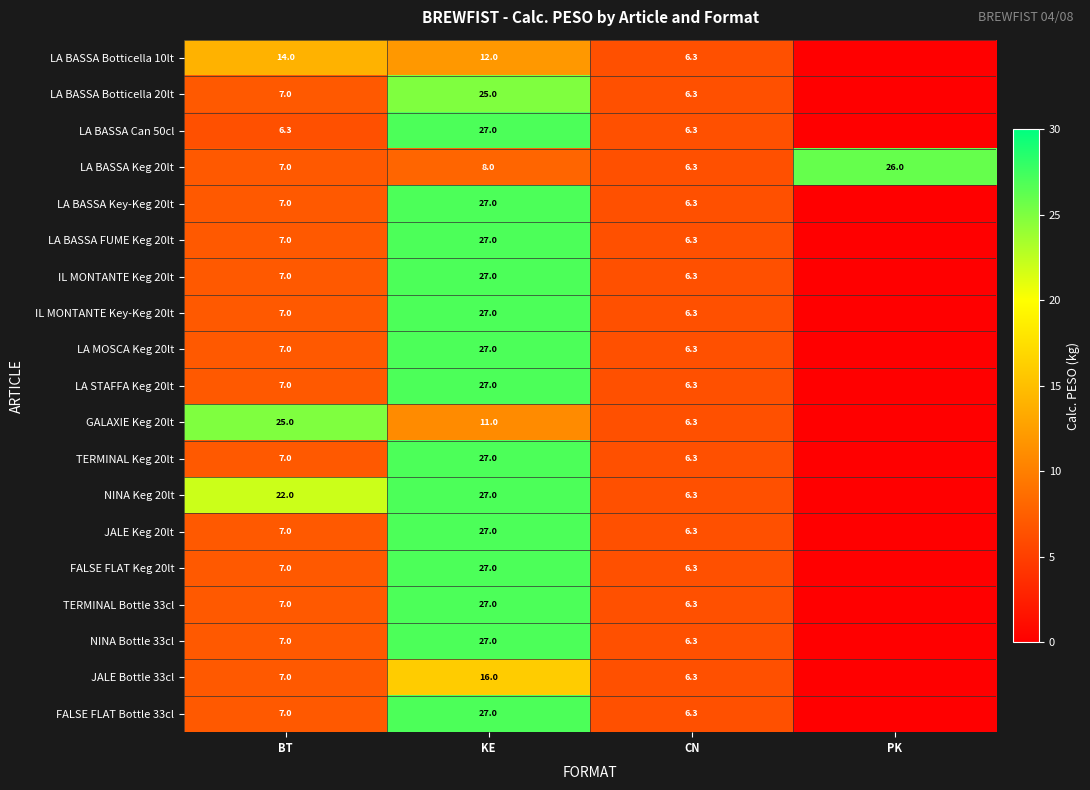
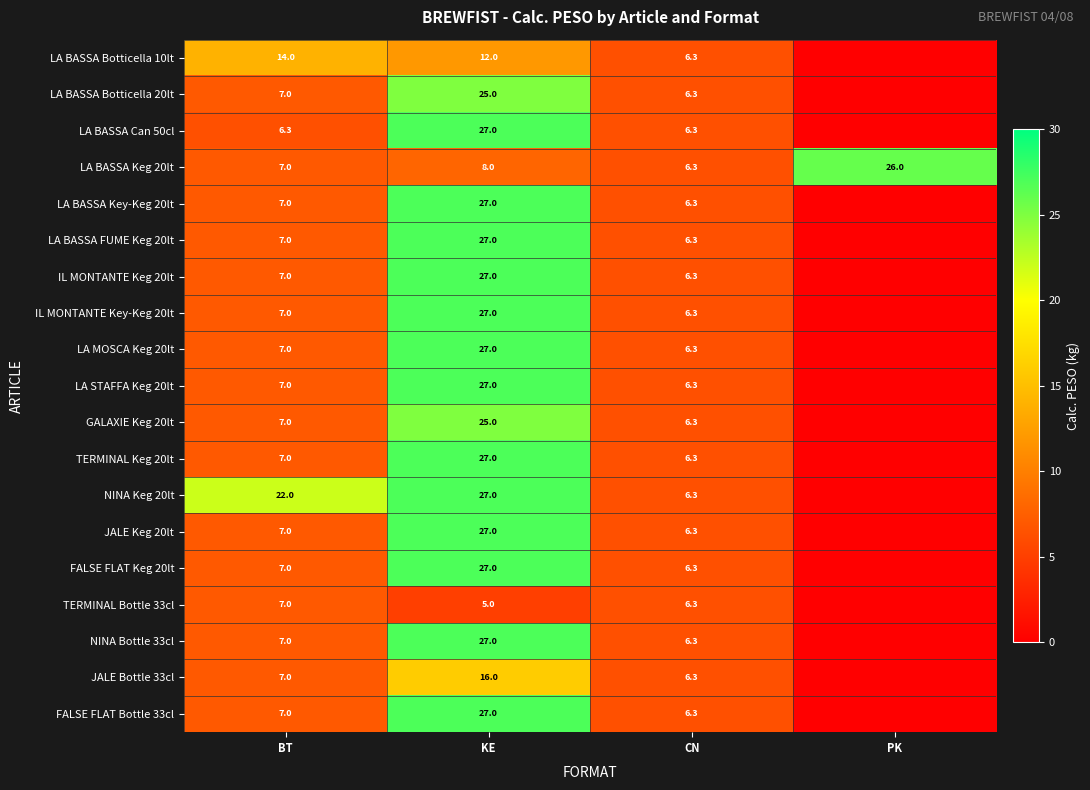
  {
    "LA BASSA Botticella 10lt": {
      "BT": 14.0,
      "KE": 12.0,
      "CN": 6.3
    },
    "LA BASSA Botticella 20lt": {
      "BT": 7.0,
      "KE": 25.0,
      "CN": 6.3
    },
    "LA BASSA Can 50cl": {
      "BT": 6.3,
      "KE": 27.0,
      "CN": 6.3
    },
    "LA BASSA Keg 20lt": {
      "BT": 7.0,
      "KE": 8.0,
      "CN": 6.3,
      "PK": 26.0
    },
    "LA BASSA Key-Keg 20lt": {
      "BT": 7.0,
      "KE": 27.0,
      "CN": 6.3
    },
    "LA BASSA FUME Keg 20lt": {
      "BT": 7.0,
      "KE": 27.0,
      "CN": 6.3
    },
    "IL MONTANTE Keg 20lt": {
      "BT": 7.0,
      "KE": 27.0,
      "CN": 6.3
    },
    "IL MONTANTE Key-Keg 20lt": {
      "BT": 7.0,
      "KE": 27.0,
      "CN": 6.3
    },
    "LA MOSCA Keg 20lt": {
      "BT": 7.0,
      "KE": 27.0,
      "CN": 6.3
    },
    "LA STAFFA Keg 20lt": {
      "BT": 7.0,
      "KE": 27.0,
      "CN": 6.3
    },
    "GALAXIE Keg 20lt": {
-     "BT": 25.0,
-     "KE": 11.0,
+     "BT": 7.0,
+     "KE": 25.0,
      "CN": 6.3
    },
    "TERMINAL Keg 20lt": {
      "BT": 7.0,
      "KE": 27.0,
      "CN": 6.3
    },
    "NINA Keg 20lt": {
      "BT": 22.0,
      "KE": 27.0,
      "CN": 6.3
    },
    "JALE Keg 20lt": {
      "BT": 7.0,
      "KE": 27.0,
      "CN": 6.3
    },
    "FALSE FLAT Keg 20lt": {
      "BT": 7.0,
      "KE": 27.0,
      "CN": 6.3
    },
    "TERMINAL Bottle 33cl": {
      "BT": 7.0,
-     "KE": 27.0,
+     "KE": 5.0,
      "CN": 6.3
    },
    "NINA Bottle 33cl": {
      "BT": 7.0,
      "KE": 27.0,
      "CN": 6.3
    },
    "JALE Bottle 33cl": {
      "BT": 7.0,
      "KE": 16.0,
      "CN": 6.3
    },
    "FALSE FLAT Bottle 33cl": {
      "BT": 7.0,
      "KE": 27.0,
      "CN": 6.3
    }
  }
